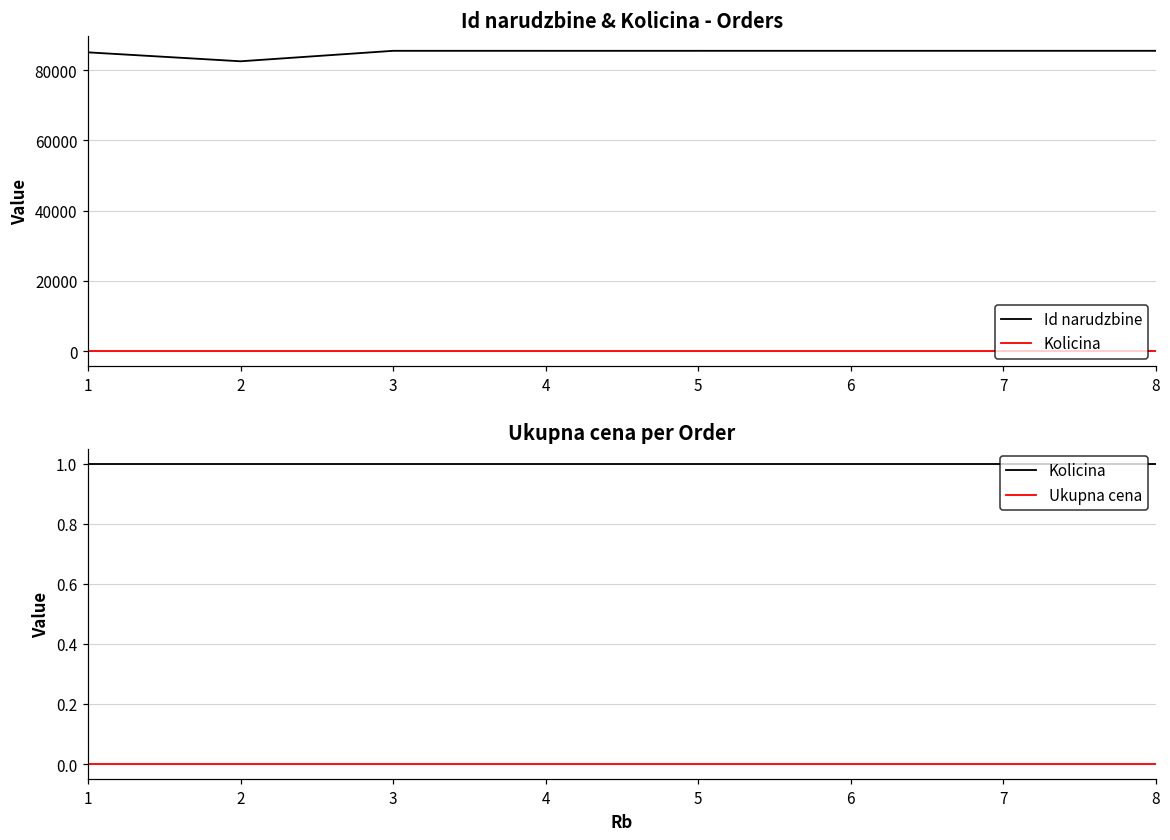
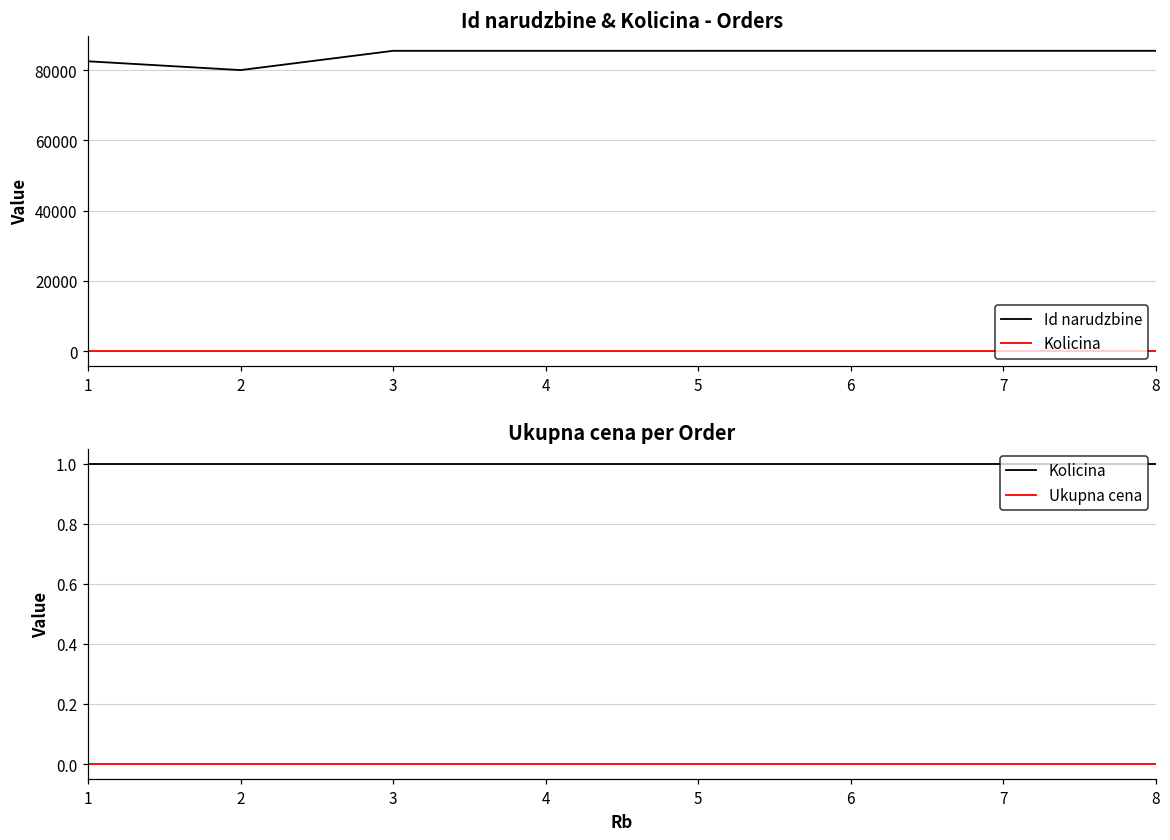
  {
    "Id narudzbine & Kolicina - Orders": {
      "Id narudzbine": {
-       "1": 85000,
-       "2": 83000,
+       "1": 83000,
+       "2": 80000,
        "3": 86000,
        "4": 86000,
        "5": 86000,
        "6": 86000,
        "7": 86000,
        "8": 86000
      }
    },
    "Ukupna cena per Order": {
      "Kolicina": {
        "1": 1.00,
        "2": 1.00,
        "3": 1.00,
        "4": 1.00,
        "5": 1.00,
        "6": 1.00,
        "8": 1.00
      },
      "Ukupna cena": {
        "1": 0.00,
        "2": 0.00,
        "3": 0.00,
        "4": 0.00,
        "5": 0.00,
        "6": 0.00,
        "7": 0.00,
        "8": 0.00
      }
    }
  }
